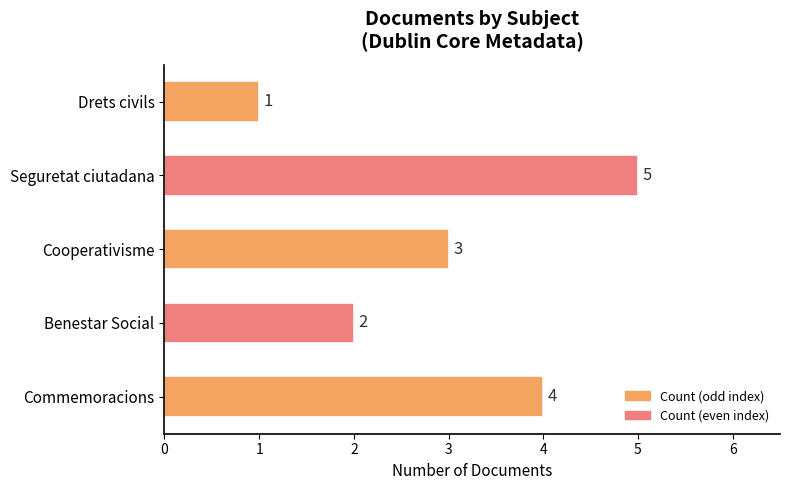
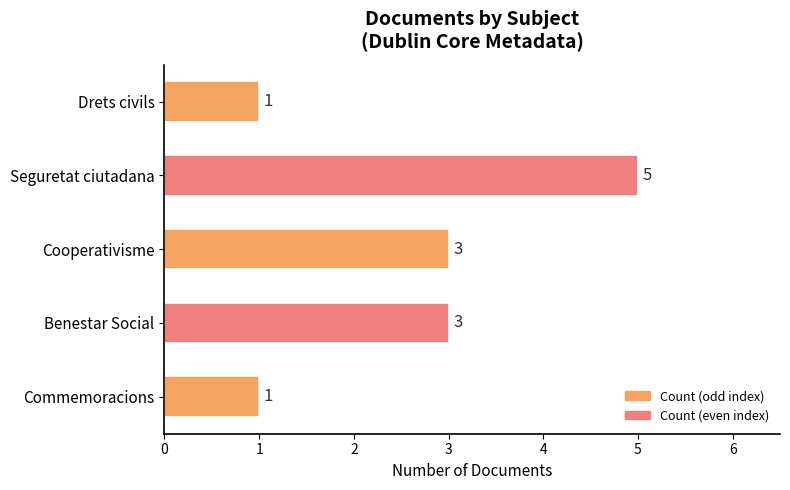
  {
    "Drets civils": 1,
    "Seguretat ciutadana": 5,
    "Cooperativisme": 3,
-   "Benestar Social": 2,
-   "Commemoracions": 4
+   "Benestar Social": 3,
+   "Commemoracions": 1
  }
